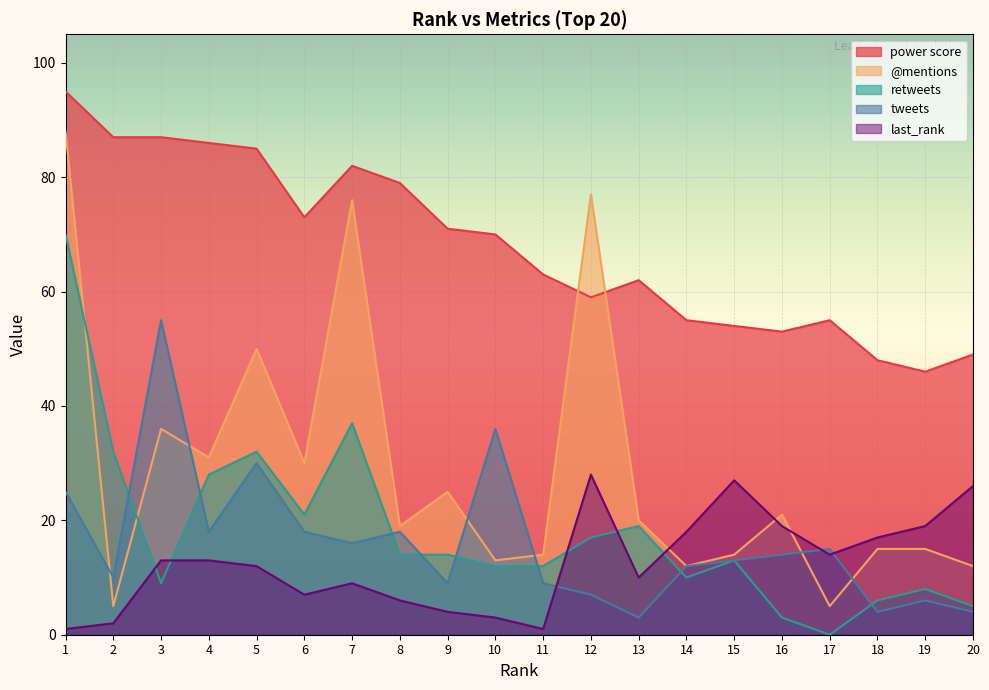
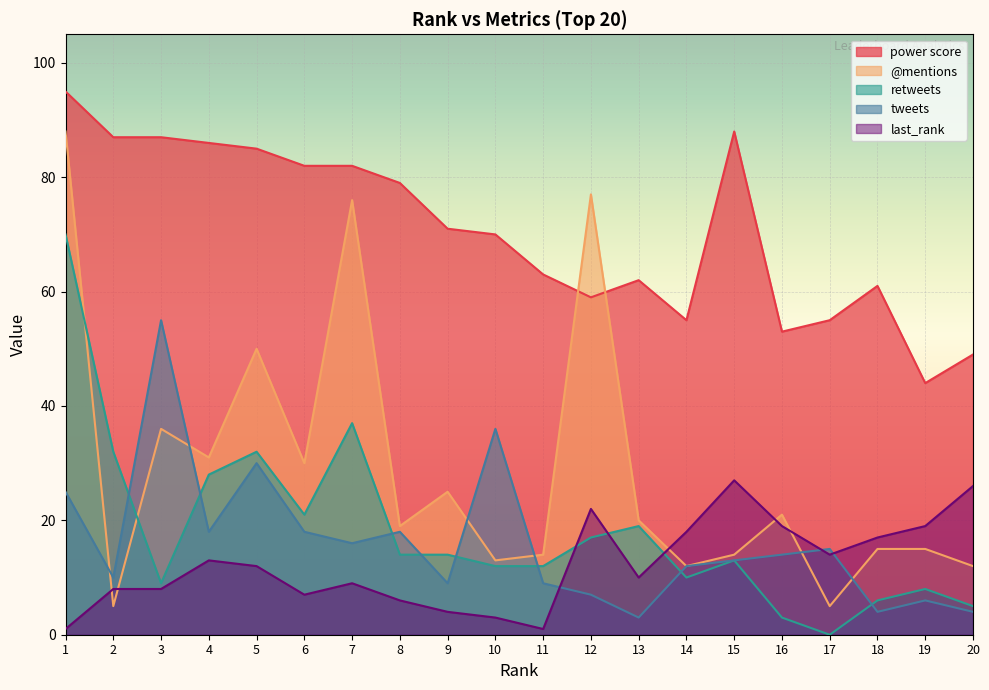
  {
    "power score": {
      "1": 95,
      "2": 87,
      "3": 87,
      "4": 86,
      "5": 85,
-     "6": 73,
+     "6": 82,
      "7": 82,
      "8": 79,
      "9": 71,
      "10": 70,
      "11": 63,
      "12": 59,
      "13": 62,
      "14": 55,
-     "15": 54,
+     "15": 88,
      "16": 53,
      "17": 55,
-     "18": 48,
-     "19": 46,
+     "18": 61,
+     "19": 44,
      "20": 49
    },
    "@mentions": {
      "1": 88,
      "2": 5,
      "3": 36,
      "4": 31,
      "5": 50,
      "6": 30,
      "7": 76,
      "8": 19,
      "9": 25,
      "10": 13,
      "11": 14,
      "12": 77,
      "13": 20,
      "15": 14,
      "16": 21,
      "17": 5,
      "18": 15,
      "19": 15,
      "20": 12
    },
    "last_rank": {
      "1": 1,
-     "2": 2,
-     "3": 13,
+     "2": 8,
+     "3": 8,
      "4": 13,
      "5": 12,
      "6": 7,
      "7": 9,
      "8": 6,
      "9": 4,
      "10": 3,
      "11": 1,
-     "12": 28,
+     "12": 22,
      "13": 10,
      "14": 18,
      "15": 27,
      "16": 19,
      "17": 14,
      "18": 17,
      "19": 19,
      "20": 26
    }
  }
